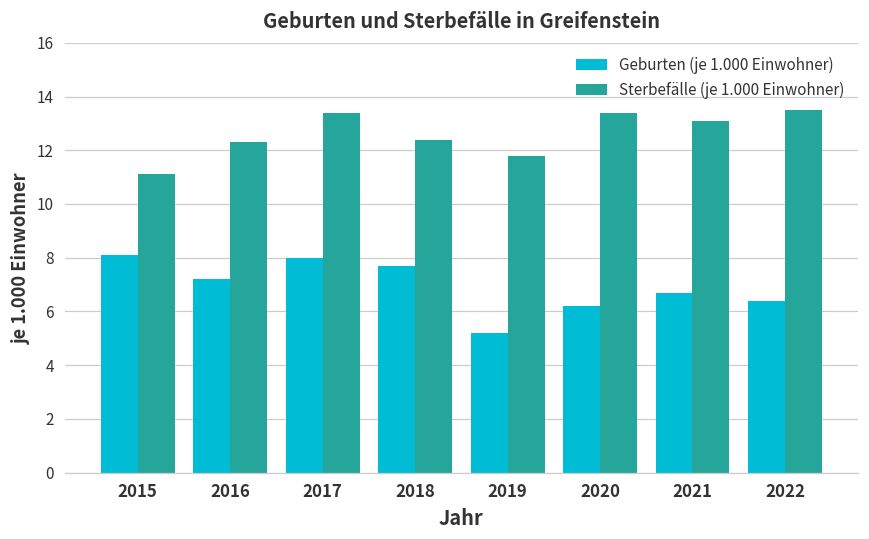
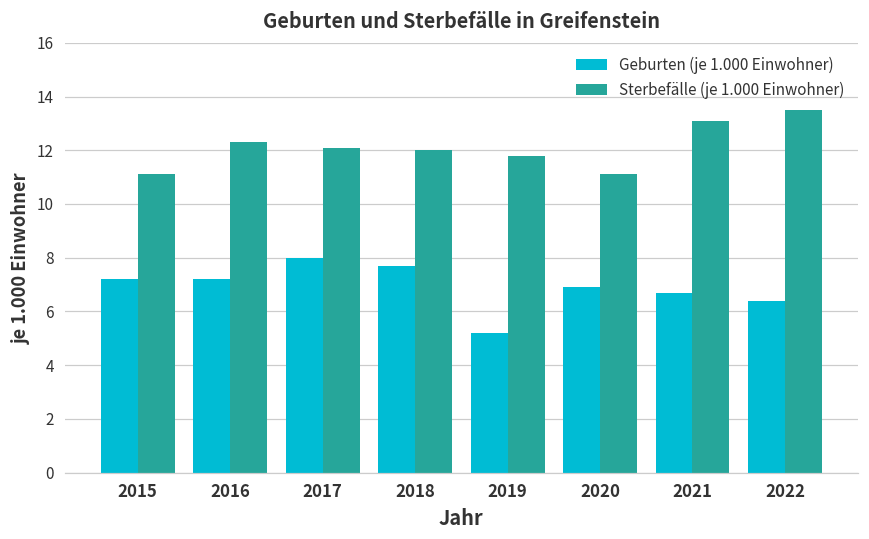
  {
    "Geburten (je 1.000 Einwohner)": {
-     "2015": 8.1,
+     "2015": 7.2,
      "2016": 7.2,
      "2017": 8.0,
      "2018": 7.7,
      "2019": 5.2,
-     "2020": 6.2,
+     "2020": 6.9,
      "2021": 6.7,
      "2022": 6.4
    },
    "Sterbefälle (je 1.000 Einwohner)": {
      "2015": 11.1,
      "2016": 12.3,
-     "2017": 13.4,
-     "2018": 12.4,
+     "2017": 12.1,
+     "2018": 12.0,
      "2019": 11.8,
-     "2020": 13.4,
+     "2020": 11.1,
      "2021": 13.1,
      "2022": 13.5
    }
  }
